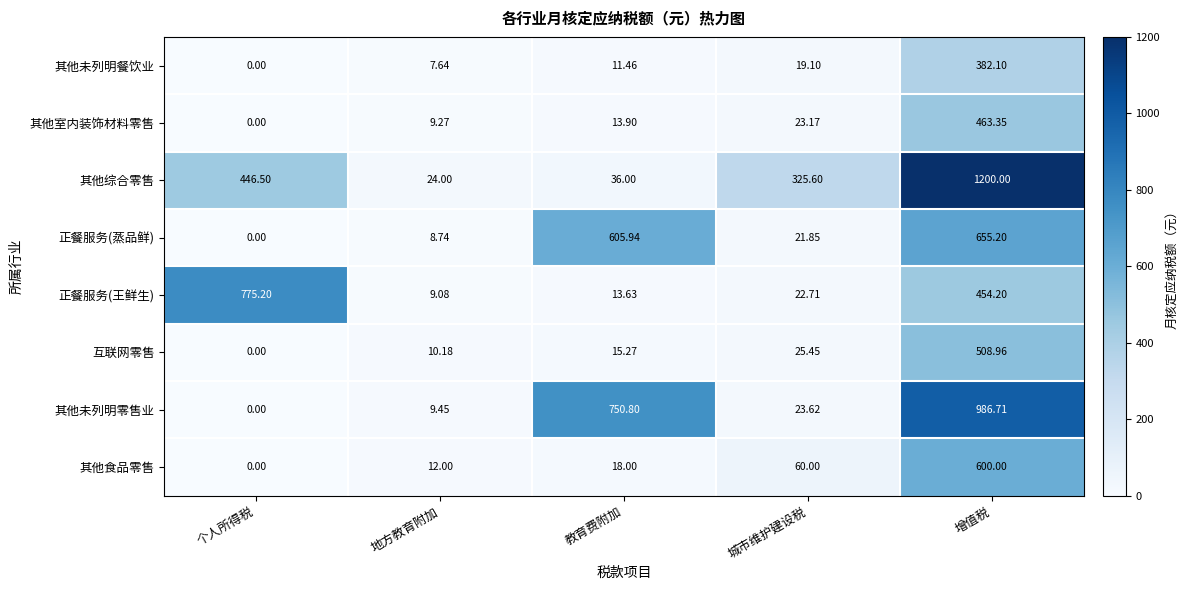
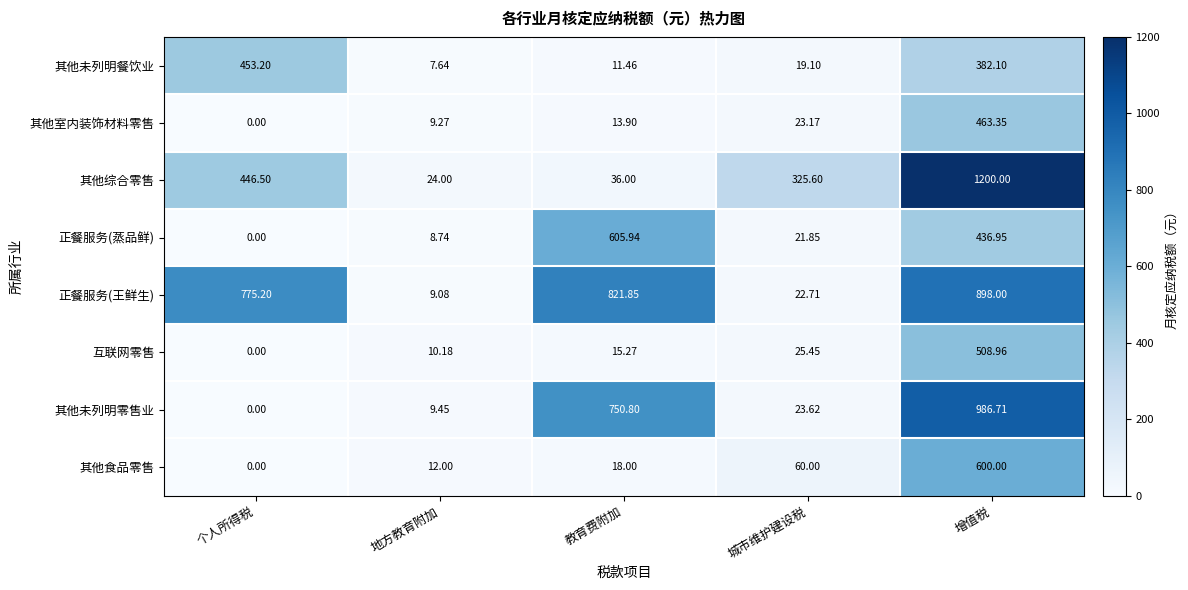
  {
    "其他未列明餐饮业": {
-     "个人所得税": 0.00,
+     "个人所得税": 453.20,
      "地方教育附加": 7.64,
      "教育费附加": 11.46,
      "城市维护建设税": 19.10,
      "增值税": 382.10
    },
    "其他室内装饰材料零售": {
      "个人所得税": 0.00,
      "地方教育附加": 9.27,
      "教育费附加": 13.90,
      "城市维护建设税": 23.17,
      "增值税": 463.35
    },
    "其他综合零售": {
      "个人所得税": 446.50,
      "地方教育附加": 24.00,
      "教育费附加": 36.00,
      "城市维护建设税": 325.60,
      "增值税": 1200.00
    },
    "正餐服务(蒸品鲜)": {
      "个人所得税": 0.00,
      "地方教育附加": 8.74,
      "教育费附加": 605.94,
      "城市维护建设税": 21.85,
-     "增值税": 655.20
+     "增值税": 436.95
    },
    "正餐服务(王鲜生)": {
      "个人所得税": 775.20,
      "地方教育附加": 9.08,
-     "教育费附加": 13.63,
+     "教育费附加": 821.85,
      "城市维护建设税": 22.71,
-     "增值税": 454.20
+     "增值税": 898.00
    },
    "互联网零售": {
      "个人所得税": 0.00,
      "地方教育附加": 10.18,
      "教育费附加": 15.27,
      "城市维护建设税": 25.45,
      "增值税": 508.96
    },
    "其他未列明零售业": {
      "个人所得税": 0.00,
      "地方教育附加": 9.45,
      "教育费附加": 750.80,
      "城市维护建设税": 23.62,
      "增值税": 986.71
    },
    "其他食品零售": {
      "个人所得税": 0.00,
      "地方教育附加": 12.00,
      "教育费附加": 18.00,
      "城市维护建设税": 60.00,
      "增值税": 600.00
    }
  }
